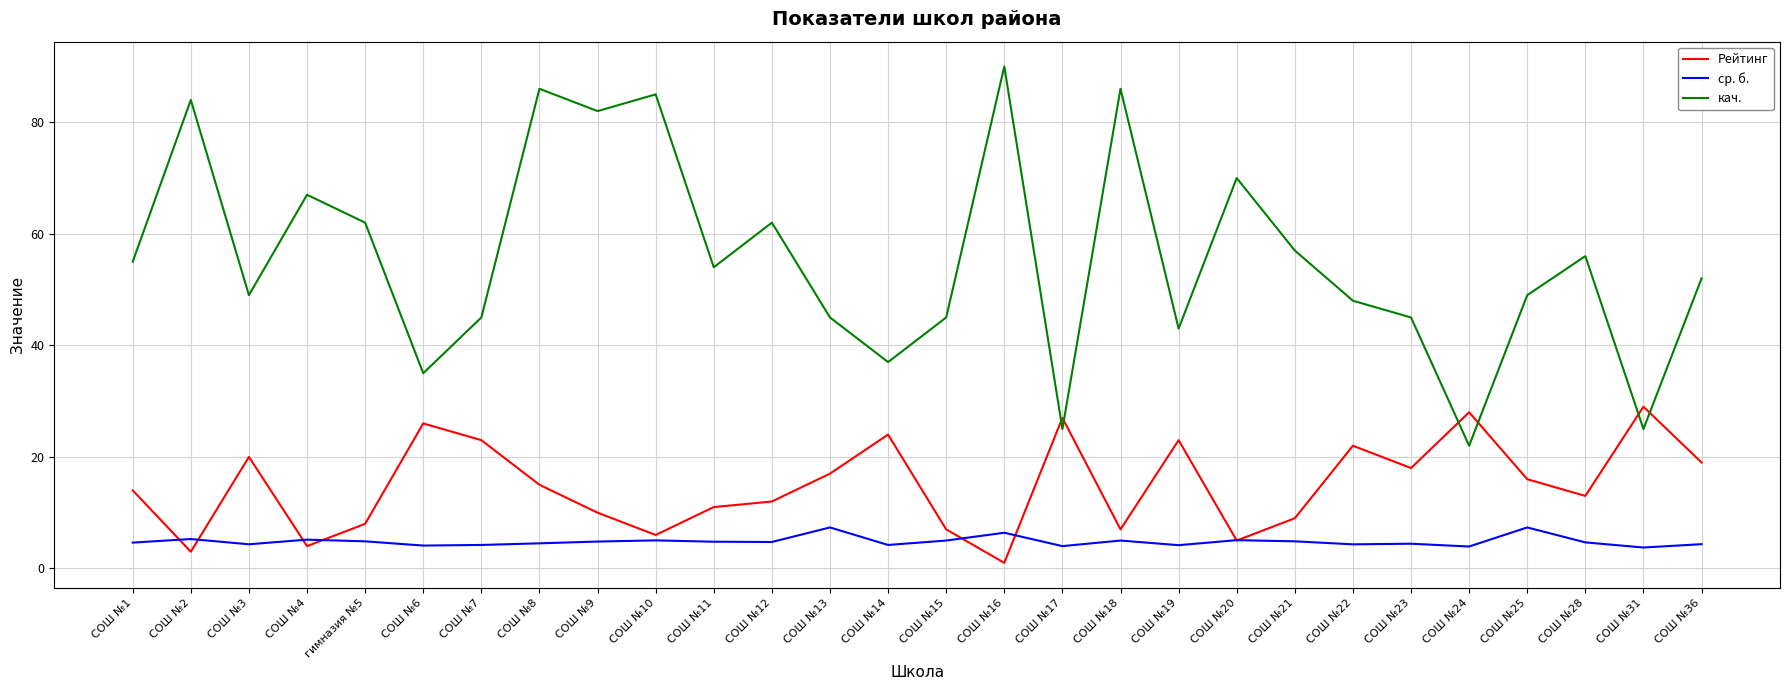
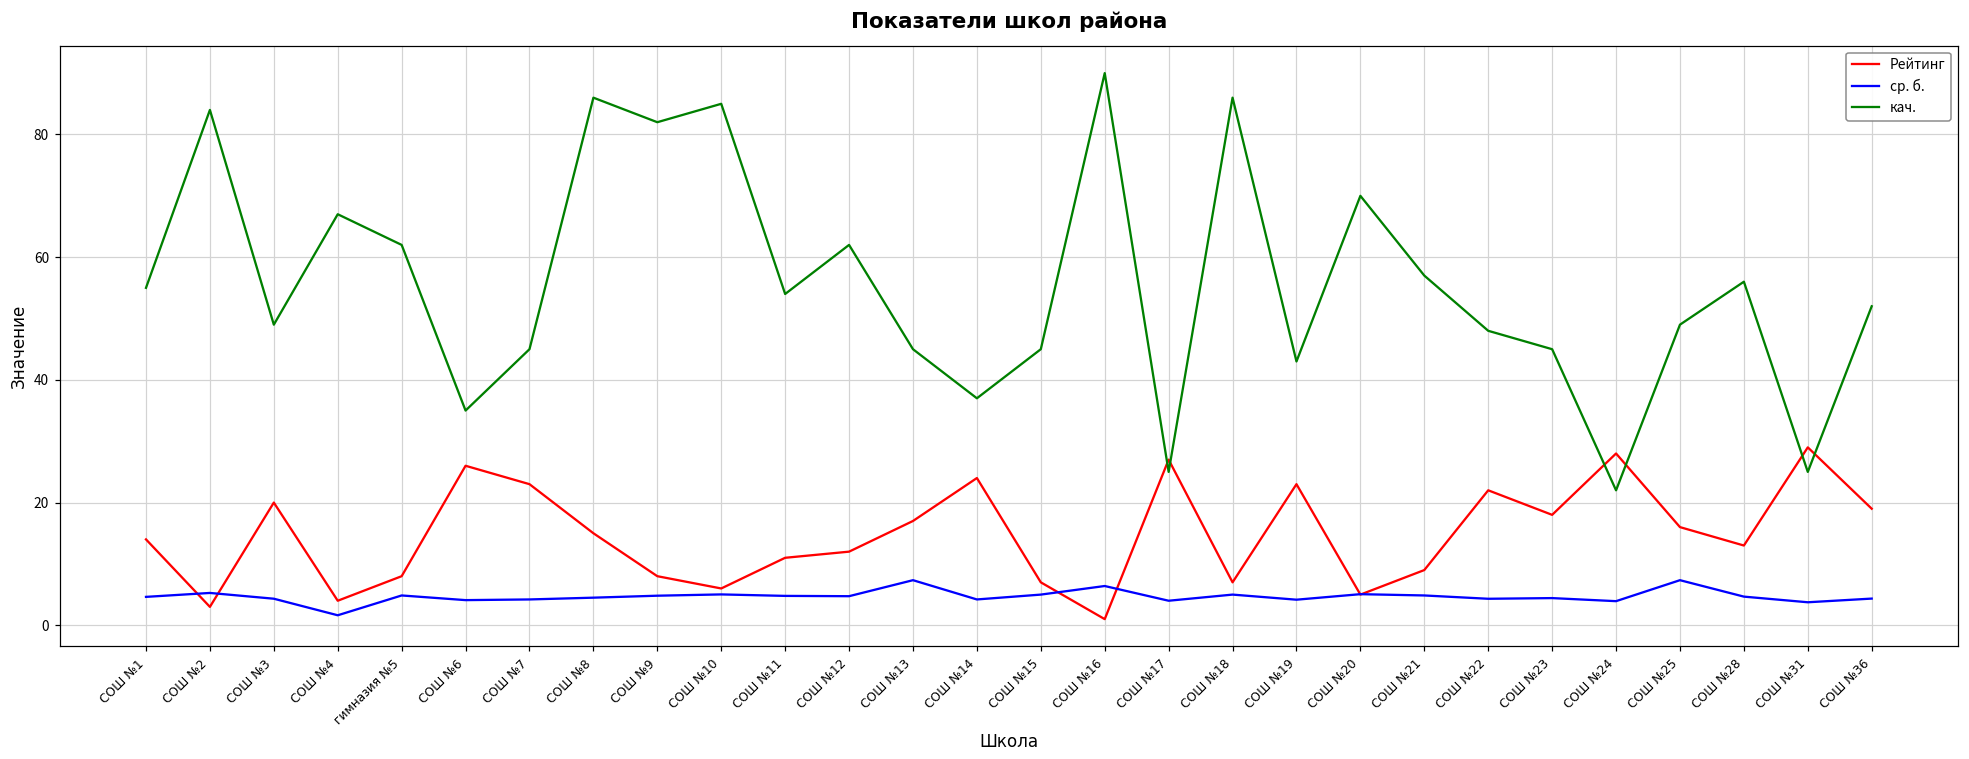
  {
    "Рейтинг": {
      "СОШ №1": 14,
      "СОШ №2": 3,
      "СОШ №3": 20,
      "СОШ №4": 4,
      "гимназия №5": 8,
      "СОШ №6": 26,
      "СОШ №7": 23,
      "СОШ №8": 15,
-     "СОШ №9": 10,
+     "СОШ №9": 8,
      "СОШ №10": 6,
      "СОШ №11": 11,
      "СОШ №12": 12,
      "СОШ №13": 17,
      "СОШ №14": 24,
      "СОШ №15": 7,
      "СОШ №16": 1,
      "СОШ №17": 27,
      "СОШ №18": 7,
      "СОШ №19": 23,
      "СОШ №21": 9,
      "СОШ №22": 22,
      "СОШ №23": 18,
      "СОШ №24": 28,
      "СОШ №25": 16,
      "СОШ №28": 13,
      "СОШ №31": 29,
      "СОШ №36": 19
    },
    "ср. б.": {
      "СОШ №1": 5,
      "СОШ №2": 5,
      "СОШ №3": 4,
-     "СОШ №4": 5,
+     "СОШ №4": 2,
      "гимназия №5": 5,
      "СОШ №6": 4,
      "СОШ №7": 4,
      "СОШ №8": 5,
      "СОШ №9": 5,
      "СОШ №10": 5,
      "СОШ №11": 5,
      "СОШ №12": 5,
      "СОШ №13": 7,
      "СОШ №14": 4,
      "СОШ №15": 5,
      "СОШ №16": 6,
      "СОШ №17": 4,
      "СОШ №18": 5,
      "СОШ №19": 4,
      "СОШ №21": 5,
      "СОШ №22": 4,
      "СОШ №23": 4,
      "СОШ №24": 4,
      "СОШ №25": 7,
      "СОШ №28": 5,
      "СОШ №31": 4,
      "СОШ №36": 4
    },
    "кач.": {
      "СОШ №1": 55,
      "СОШ №2": 84,
      "СОШ №3": 49,
      "СОШ №4": 67,
      "гимназия №5": 62,
      "СОШ №6": 35,
      "СОШ №7": 45,
      "СОШ №8": 86,
      "СОШ №9": 82,
      "СОШ №10": 85,
      "СОШ №11": 54,
      "СОШ №12": 62,
      "СОШ №13": 45,
      "СОШ №14": 37,
      "СОШ №15": 45,
      "СОШ №16": 90,
      "СОШ №17": 25,
      "СОШ №18": 86,
      "СОШ №19": 43,
      "СОШ №20": 70,
      "СОШ №21": 57,
      "СОШ №22": 48,
      "СОШ №23": 45,
      "СОШ №24": 22,
      "СОШ №25": 49,
      "СОШ №28": 56,
      "СОШ №31": 25,
      "СОШ №36": 52
    }
  }
